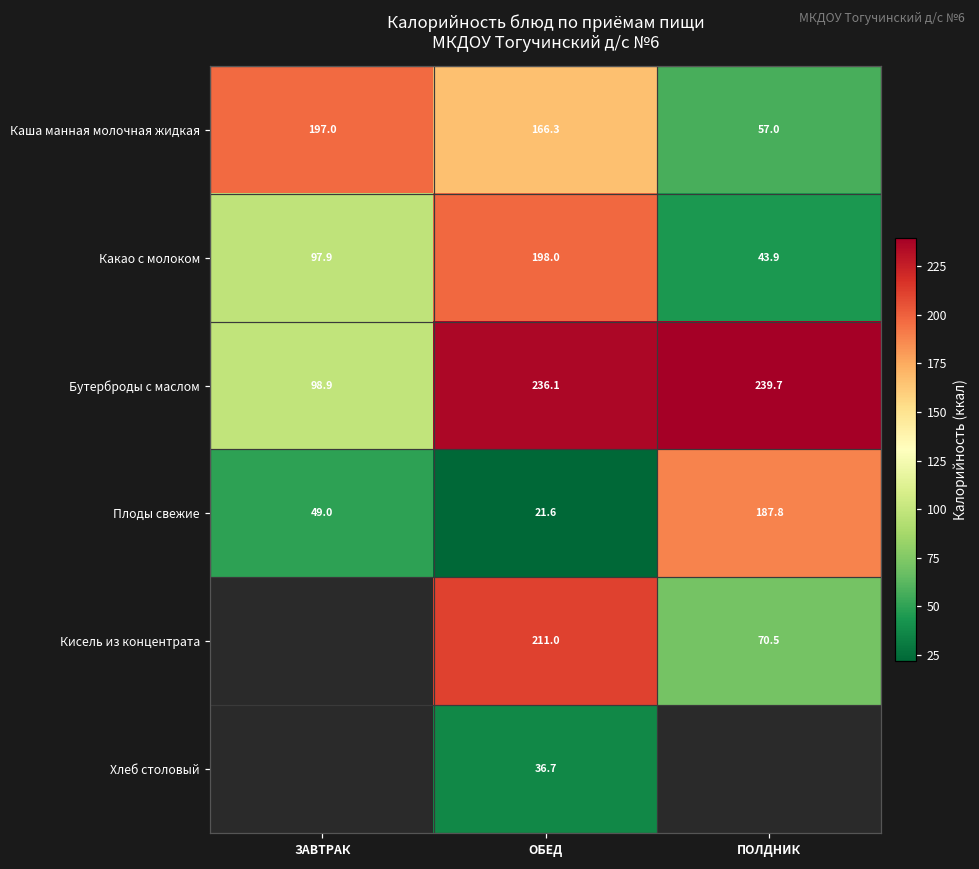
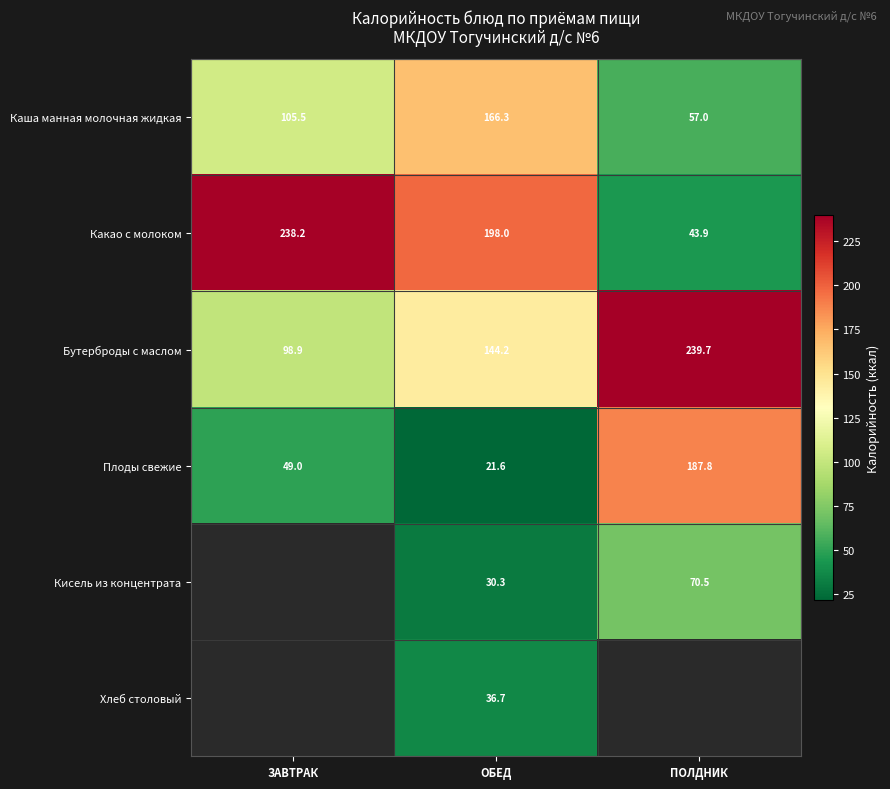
  {
    "Каша манная молочная жидкая": {
-     "ЗАВТРАК": 197.0,
+     "ЗАВТРАК": 105.5,
      "ОБЕД": 166.3,
      "ПОЛДНИК": 57.0
    },
    "Какао с молоком": {
-     "ЗАВТРАК": 97.9,
+     "ЗАВТРАК": 238.2,
      "ОБЕД": 198.0,
      "ПОЛДНИК": 43.9
    },
    "Бутерброды с маслом": {
      "ЗАВТРАК": 98.9,
-     "ОБЕД": 236.1,
+     "ОБЕД": 144.2,
      "ПОЛДНИК": 239.7
    },
    "Плоды свежие": {
      "ЗАВТРАК": 49.0,
      "ОБЕД": 21.6,
      "ПОЛДНИК": 187.8
    },
    "Кисель из концентрата": {
-     "ОБЕД": 211.0,
+     "ОБЕД": 30.3,
      "ПОЛДНИК": 70.5
    },
    "Хлеб столовый": {
      "ОБЕД": 36.7
    }
  }
